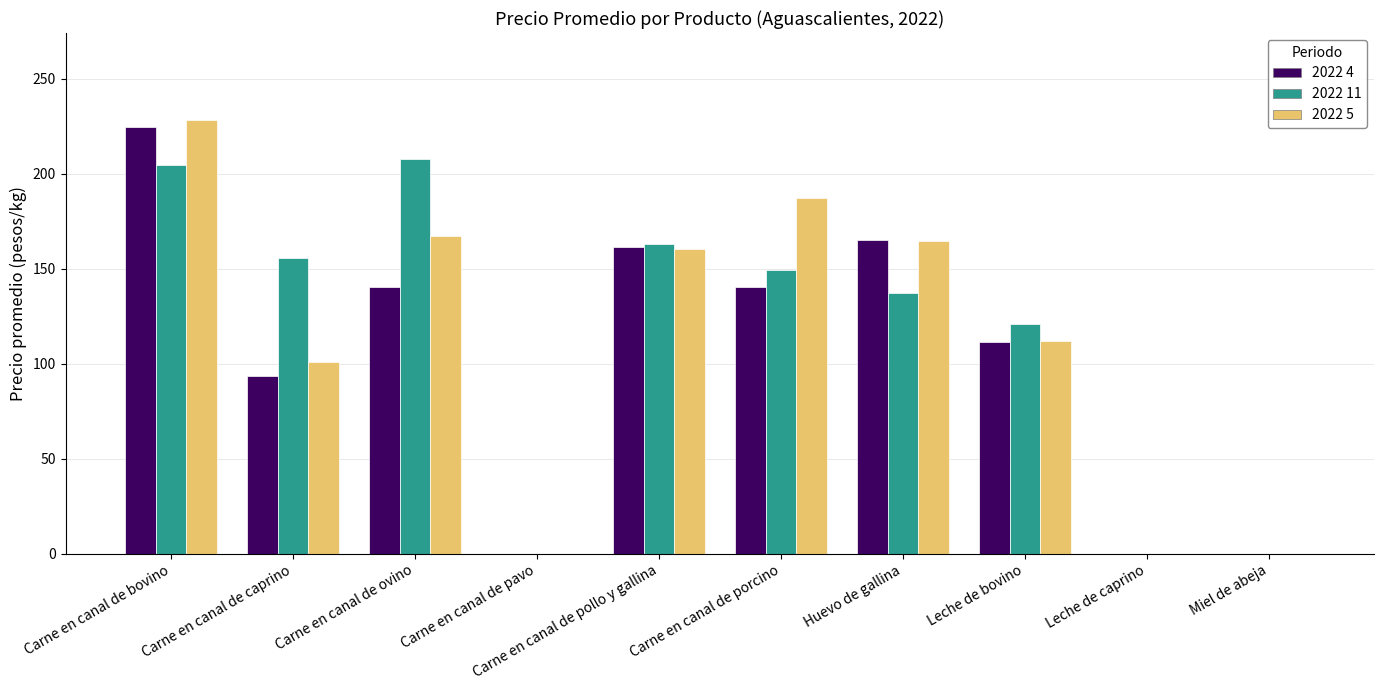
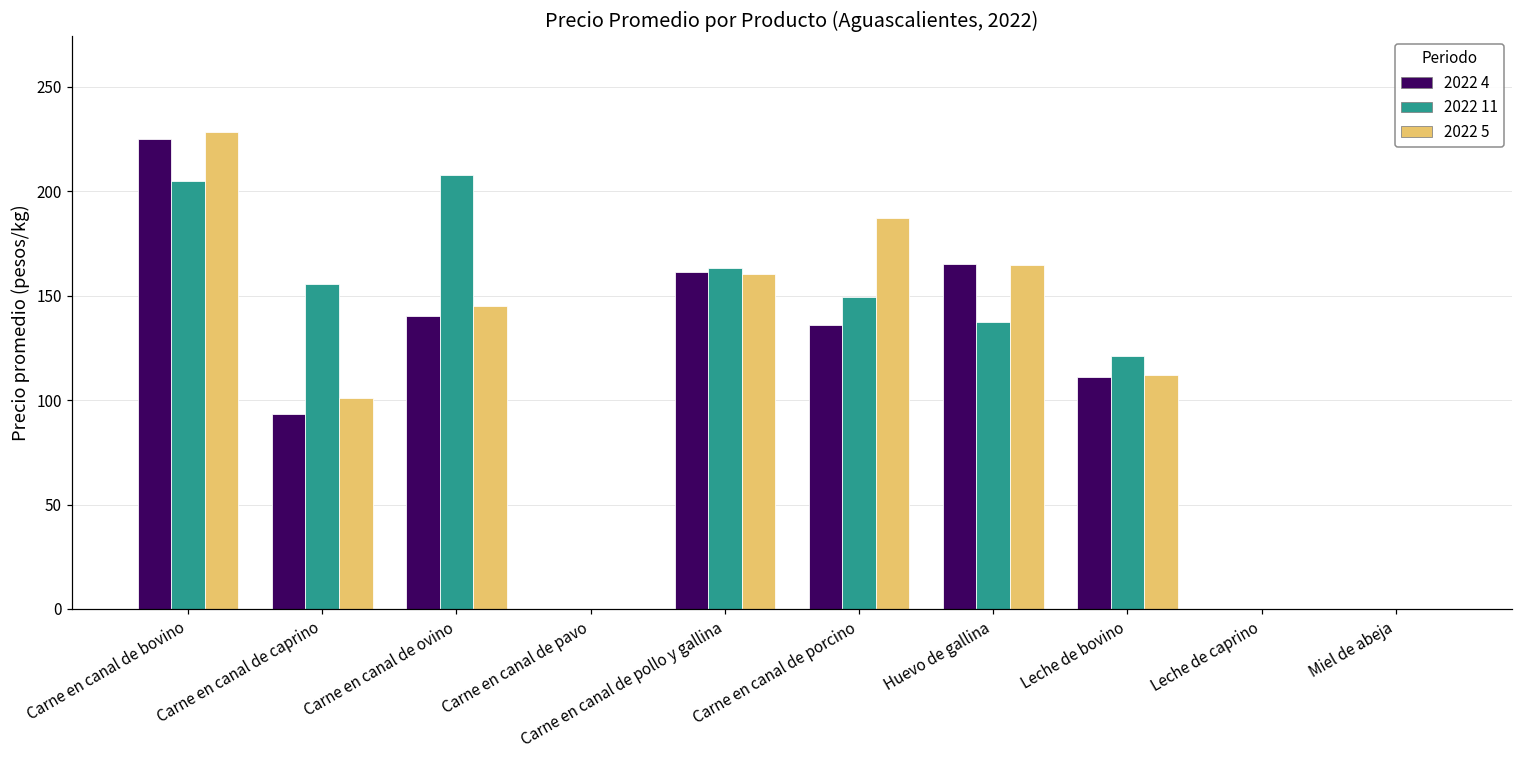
  {
    "2022 4": {
      "Carne en canal de bovino": 225,
      "Carne en canal de caprino": 93,
      "Carne en canal de ovino": 140,
      "Carne en canal de pavo": 0,
      "Carne en canal de pollo y gallina": 161,
-     "Carne en canal de porcino": 141,
+     "Carne en canal de porcino": 136,
      "Huevo de gallina": 165,
      "Leche de bovino": 111,
      "Leche de caprino": 0,
      "Miel de abeja": 0
    },
    "2022 11": {
      "Carne en canal de bovino": 205,
      "Carne en canal de caprino": 156,
      "Carne en canal de ovino": 208,
      "Carne en canal de pavo": 0,
      "Carne en canal de pollo y gallina": 163,
      "Carne en canal de porcino": 150,
      "Huevo de gallina": 137,
      "Leche de bovino": 121,
      "Leche de caprino": 0,
      "Miel de abeja": 0
    },
    "2022 5": {
      "Carne en canal de bovino": 229,
      "Carne en canal de caprino": 101,
-     "Carne en canal de ovino": 168,
+     "Carne en canal de ovino": 145,
      "Carne en canal de pavo": 0,
      "Carne en canal de pollo y gallina": 160,
      "Carne en canal de porcino": 187,
      "Huevo de gallina": 165,
      "Leche de bovino": 112,
      "Leche de caprino": 0,
      "Miel de abeja": 0
    }
  }
